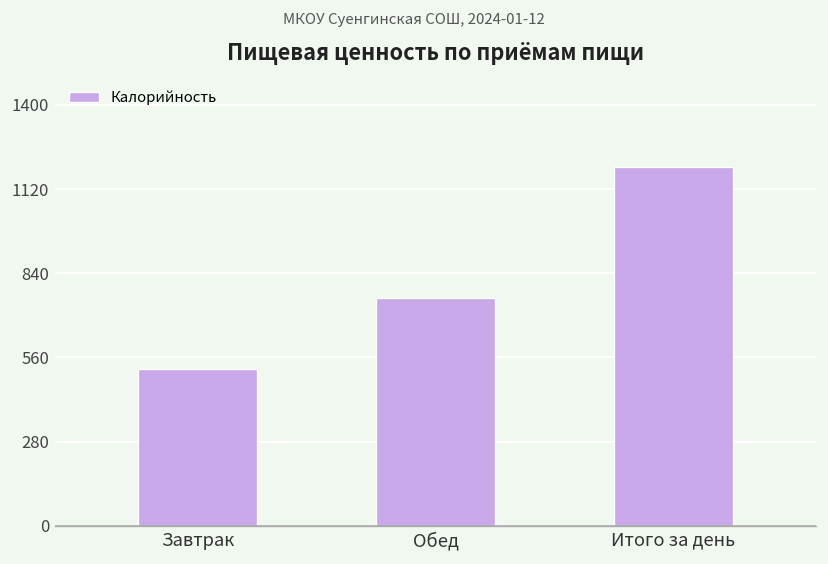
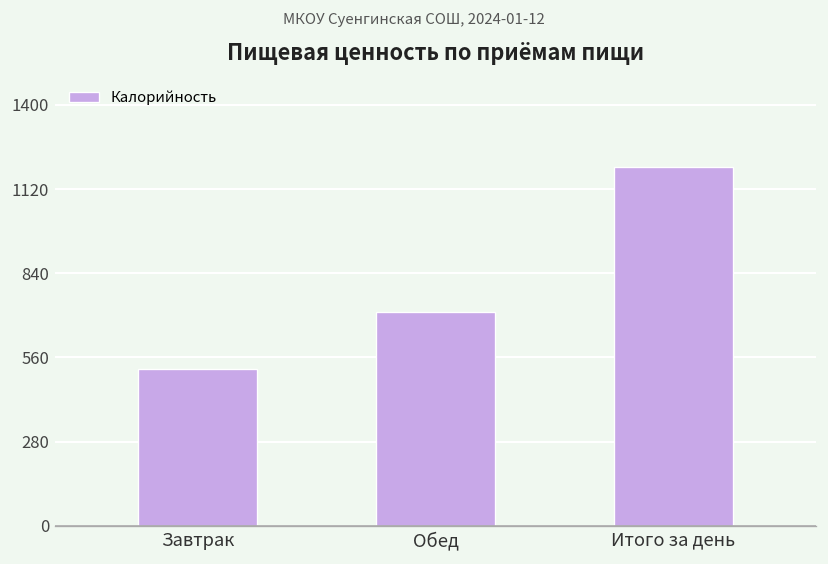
  {
    "Завтрак": 520,
-   "Обед": 760,
+   "Обед": 710,
    "Итого за день": 1190
  }
